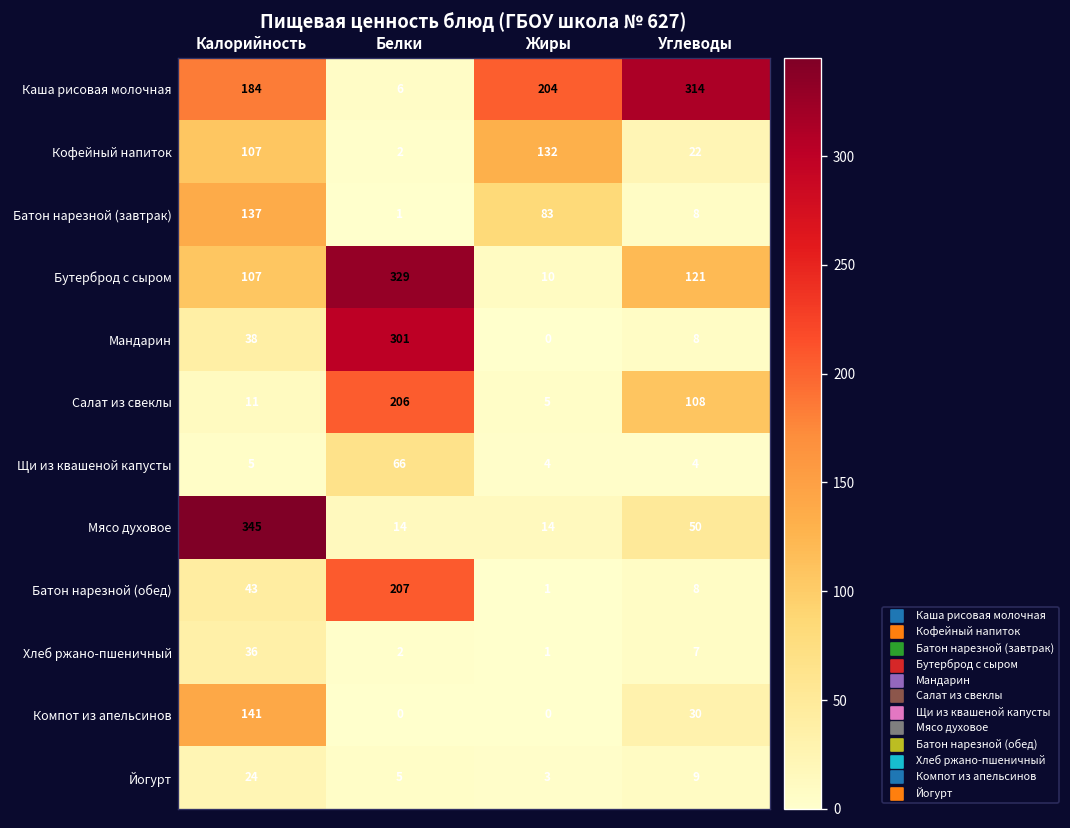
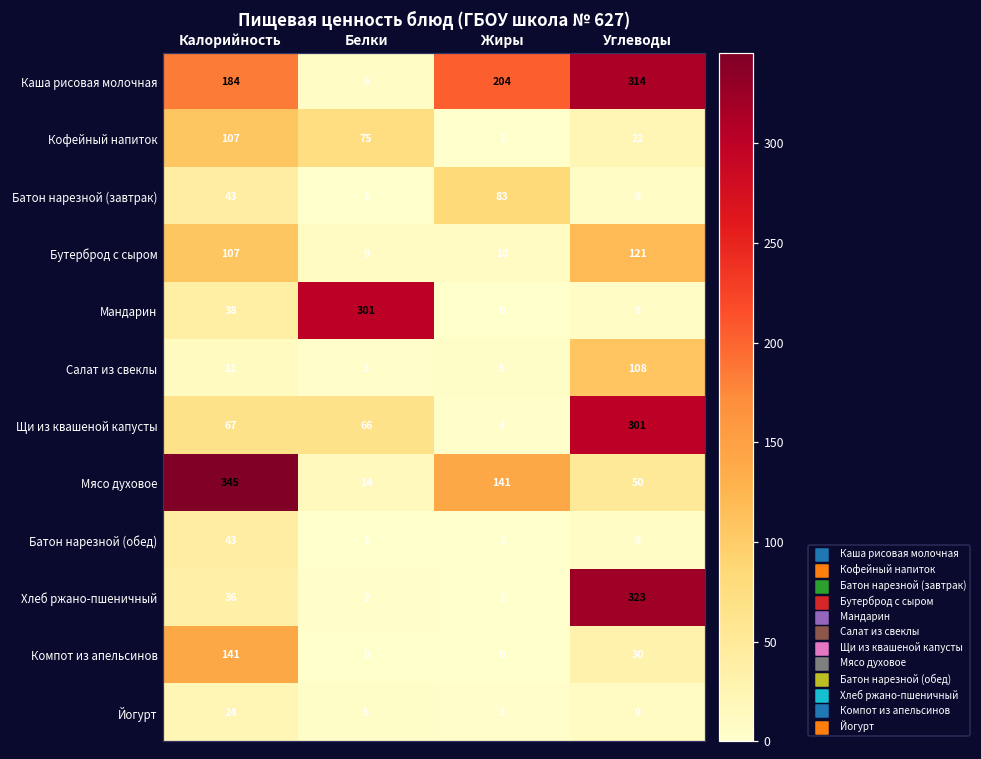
  {
    "Каша рисовая молочная": {
      "Калорийность": 184,
      "Белки": 6,
      "Жиры": 204,
      "Углеводы": 314
    },
    "Кофейный напиток": {
      "Калорийность": 107,
-     "Белки": 2,
-     "Жиры": 132,
+     "Белки": 75,
+     "Жиры": 1,
      "Углеводы": 22
    },
    "Батон нарезной (завтрак)": {
-     "Калорийность": 137,
+     "Калорийность": 43,
      "Белки": 1,
      "Жиры": 83,
      "Углеводы": 8
    },
    "Бутерброд с сыром": {
      "Калорийность": 107,
-     "Белки": 329,
+     "Белки": 9,
      "Жиры": 10,
      "Углеводы": 121
    },
    "Мандарин": {
      "Калорийность": 38,
      "Белки": 301,
      "Жиры": 0,
      "Углеводы": 8
    },
    "Салат из свеклы": {
      "Калорийность": 11,
-     "Белки": 206,
+     "Белки": 3,
      "Жиры": 5,
      "Углеводы": 108
    },
    "Щи из квашеной капусты": {
-     "Калорийность": 5,
+     "Калорийность": 67,
      "Белки": 66,
      "Жиры": 4,
-     "Углеводы": 4
+     "Углеводы": 301
    },
    "Мясо духовое": {
      "Калорийность": 345,
      "Белки": 14,
-     "Жиры": 14,
+     "Жиры": 141,
      "Углеводы": 50
    },
    "Батон нарезной (обед)": {
      "Калорийность": 43,
-     "Белки": 207,
+     "Белки": 1,
      "Жиры": 1,
      "Углеводы": 8
    },
    "Хлеб ржано-пшеничный": {
      "Калорийность": 36,
      "Белки": 2,
      "Жиры": 1,
-     "Углеводы": 7
+     "Углеводы": 323
    },
    "Компот из апельсинов": {
      "Калорийность": 141,
      "Белки": 0,
      "Жиры": 0,
      "Углеводы": 30
    },
    "Йогурт": {
      "Калорийность": 24,
      "Белки": 5,
      "Жиры": 3,
      "Углеводы": 9
    }
  }
